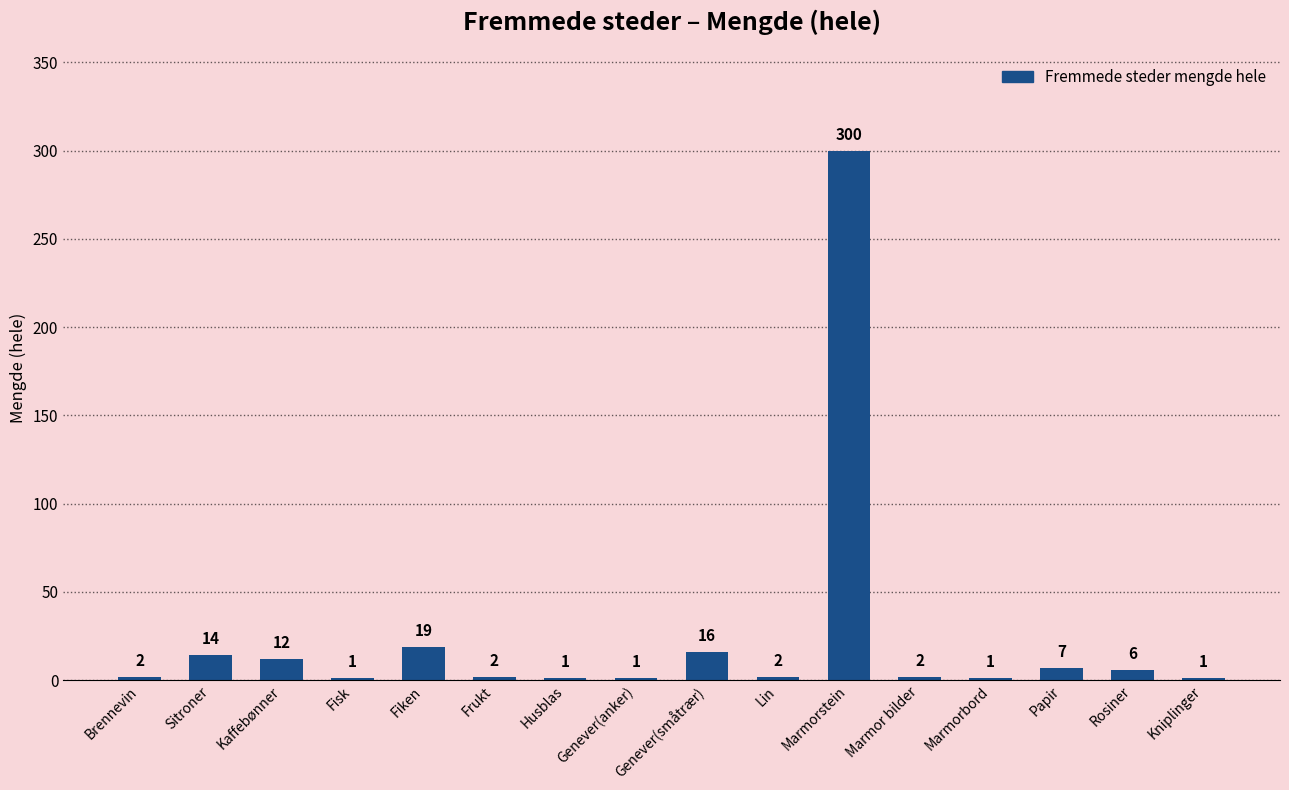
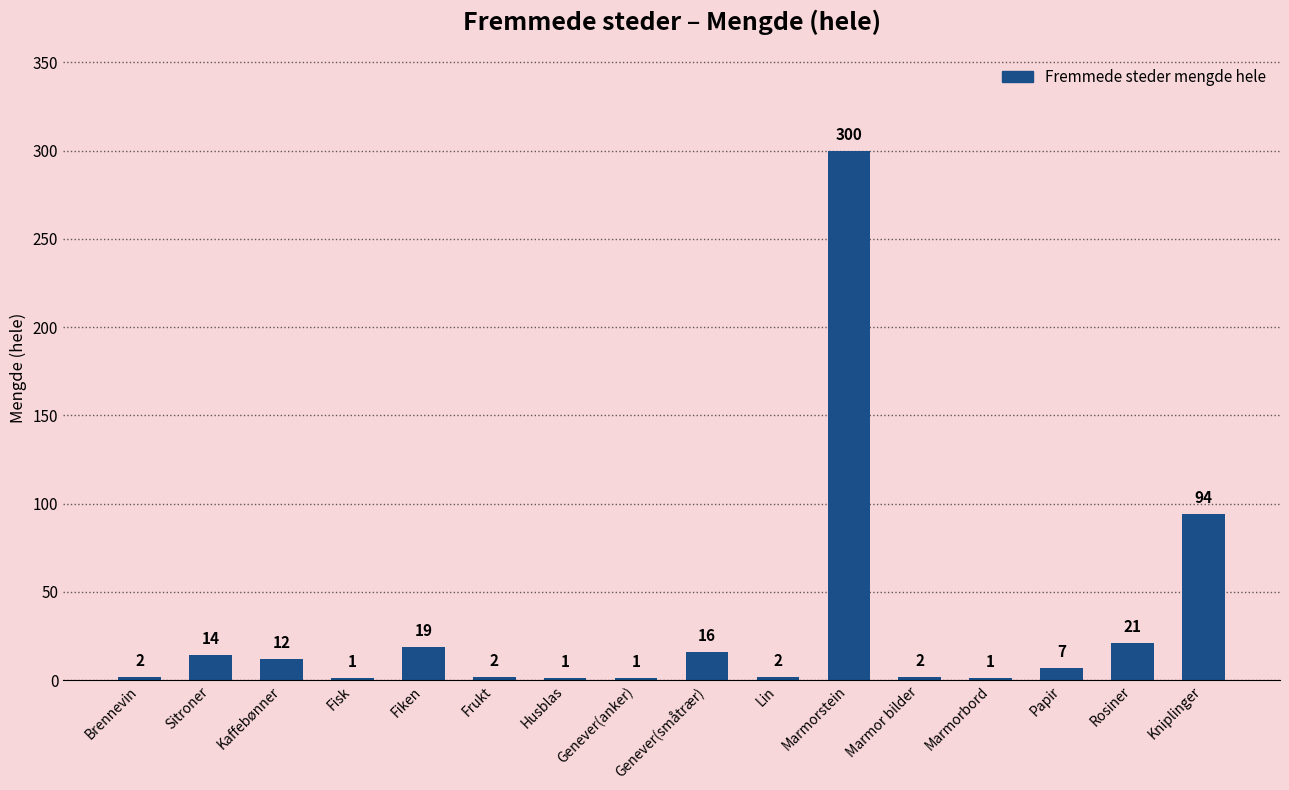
  {
    "Brennevin": 2,
    "Sitroner": 14,
    "Kaffebønner": 12,
    "Fisk": 1,
    "Fiken": 19,
    "Frukt": 2,
    "Husblas": 1,
    "Genever(anker)": 1,
    "Genever(småtrær)": 16,
    "Lin": 2,
    "Marmorstein": 300,
    "Marmor bilder": 2,
    "Marmorbord": 1,
    "Papir": 7,
-   "Rosiner": 6,
-   "Kniplinger": 1
+   "Rosiner": 21,
+   "Kniplinger": 94
  }
